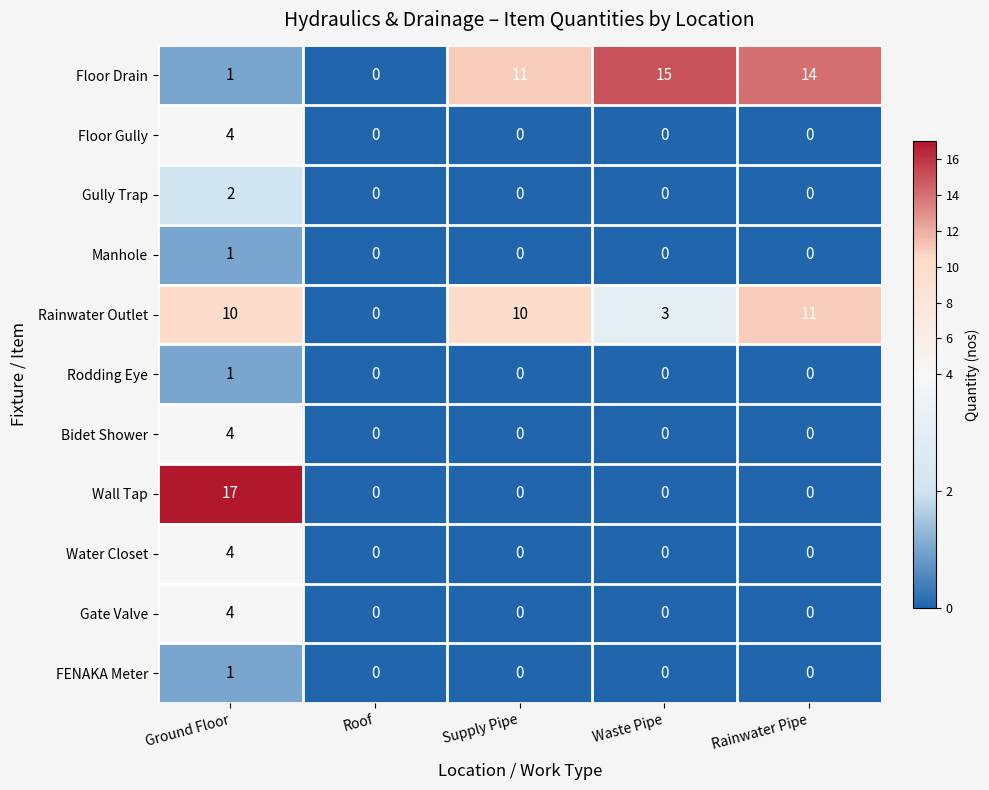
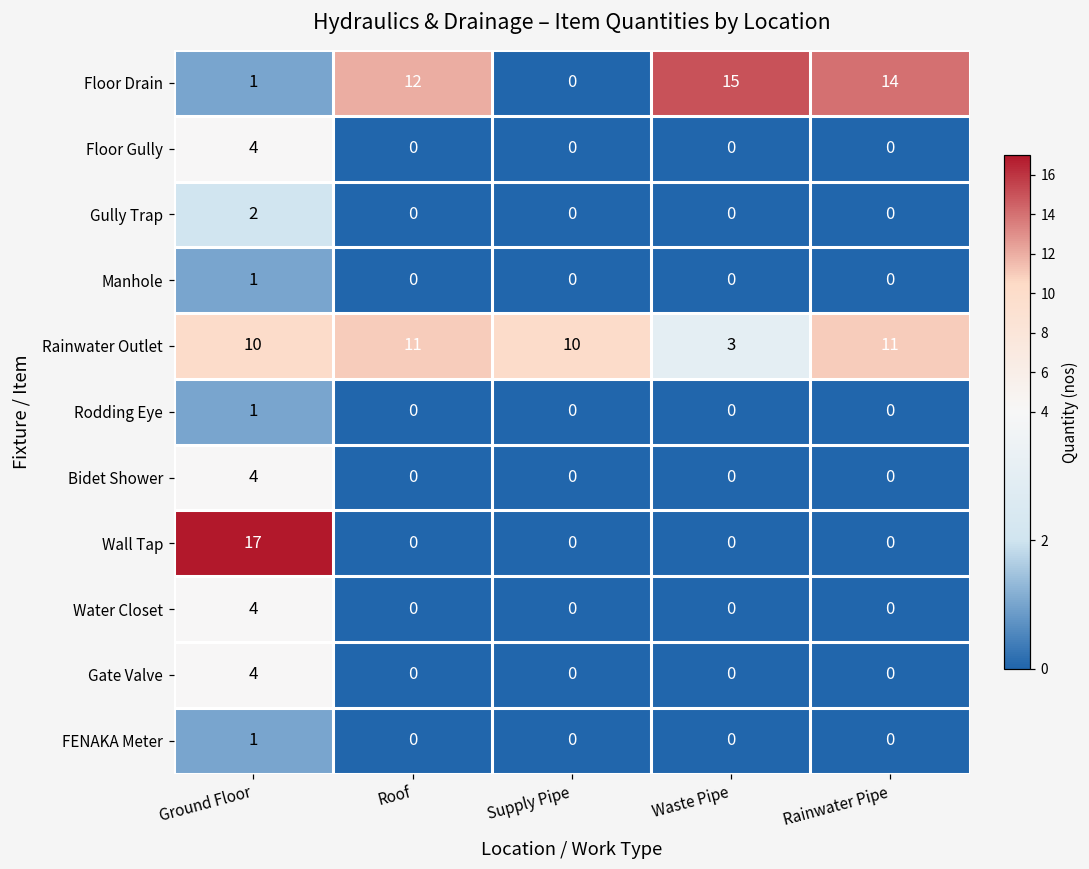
  {
    "Floor Drain": {
      "Ground Floor": 1,
-     "Roof": 0,
-     "Supply Pipe": 11,
+     "Roof": 12,
+     "Supply Pipe": 0,
      "Waste Pipe": 15,
      "Rainwater Pipe": 14
    },
    "Floor Gully": {
      "Ground Floor": 4,
      "Roof": 0,
      "Supply Pipe": 0,
      "Waste Pipe": 0,
      "Rainwater Pipe": 0
    },
    "Gully Trap": {
      "Ground Floor": 2,
      "Roof": 0,
      "Supply Pipe": 0,
      "Waste Pipe": 0,
      "Rainwater Pipe": 0
    },
    "Manhole": {
      "Ground Floor": 1,
      "Roof": 0,
      "Supply Pipe": 0,
      "Waste Pipe": 0,
      "Rainwater Pipe": 0
    },
    "Rainwater Outlet": {
      "Ground Floor": 10,
-     "Roof": 0,
+     "Roof": 11,
      "Supply Pipe": 10,
      "Waste Pipe": 3,
      "Rainwater Pipe": 11
    },
    "Rodding Eye": {
      "Ground Floor": 1,
      "Roof": 0,
      "Supply Pipe": 0,
      "Waste Pipe": 0,
      "Rainwater Pipe": 0
    },
    "Bidet Shower": {
      "Ground Floor": 4,
      "Roof": 0,
      "Supply Pipe": 0,
      "Waste Pipe": 0,
      "Rainwater Pipe": 0
    },
    "Wall Tap": {
      "Ground Floor": 17,
      "Roof": 0,
      "Supply Pipe": 0,
      "Waste Pipe": 0,
      "Rainwater Pipe": 0
    },
    "Water Closet": {
      "Ground Floor": 4,
      "Roof": 0,
      "Supply Pipe": 0,
      "Waste Pipe": 0,
      "Rainwater Pipe": 0
    },
    "Gate Valve": {
      "Ground Floor": 4,
      "Roof": 0,
      "Supply Pipe": 0,
      "Waste Pipe": 0,
      "Rainwater Pipe": 0
    },
    "FENAKA Meter": {
      "Ground Floor": 1,
      "Roof": 0,
      "Supply Pipe": 0,
      "Waste Pipe": 0,
      "Rainwater Pipe": 0
    }
  }
